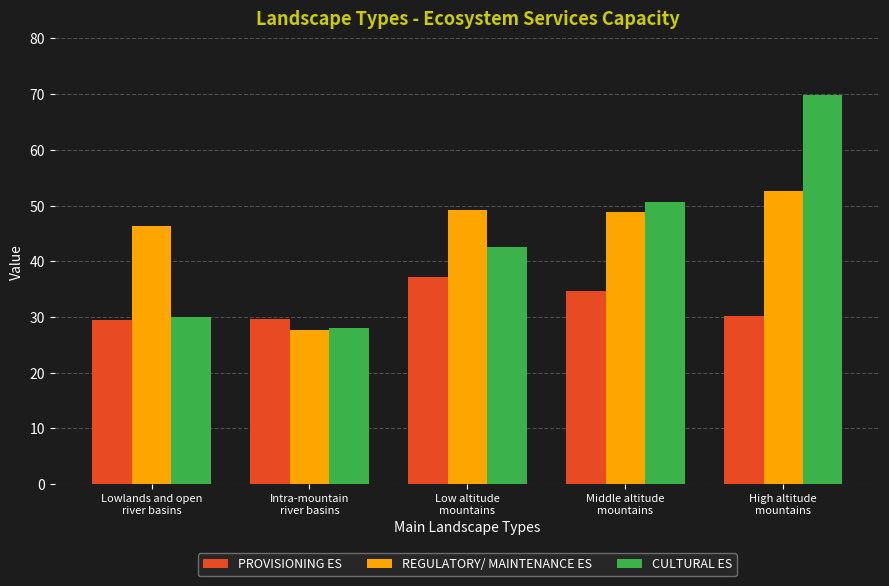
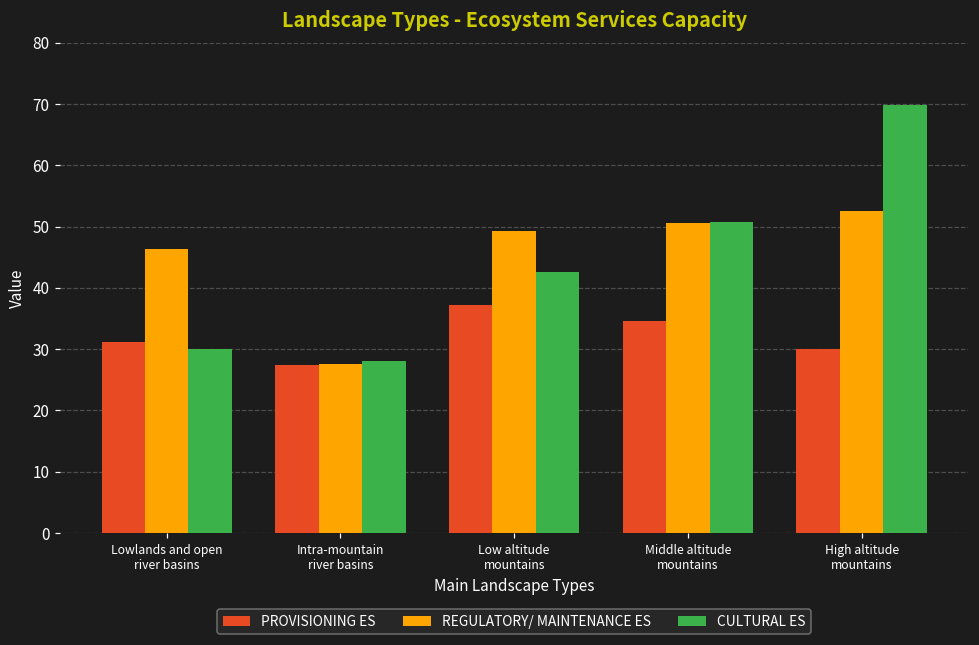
  {
    "PROVISIONING ES": {
-     "Lowlands and open river basins": 30,
-     "Intra-mountain river basins": 30,
+     "Lowlands and open river basins": 31,
+     "Intra-mountain river basins": 27,
      "Low altitude mountains": 37,
      "Middle altitude mountains": 35,
      "High altitude mountains": 30
    },
    "REGULATORY/ MAINTENANCE ES": {
      "Lowlands and open river basins": 46,
      "Intra-mountain river basins": 28,
      "Low altitude mountains": 49,
-     "Middle altitude mountains": 49,
+     "Middle altitude mountains": 51,
      "High altitude mountains": 53
    },
    "CULTURAL ES": {
      "Lowlands and open river basins": 30,
      "Intra-mountain river basins": 28,
      "Low altitude mountains": 43,
      "Middle altitude mountains": 51,
      "High altitude mountains": 70
    }
  }
